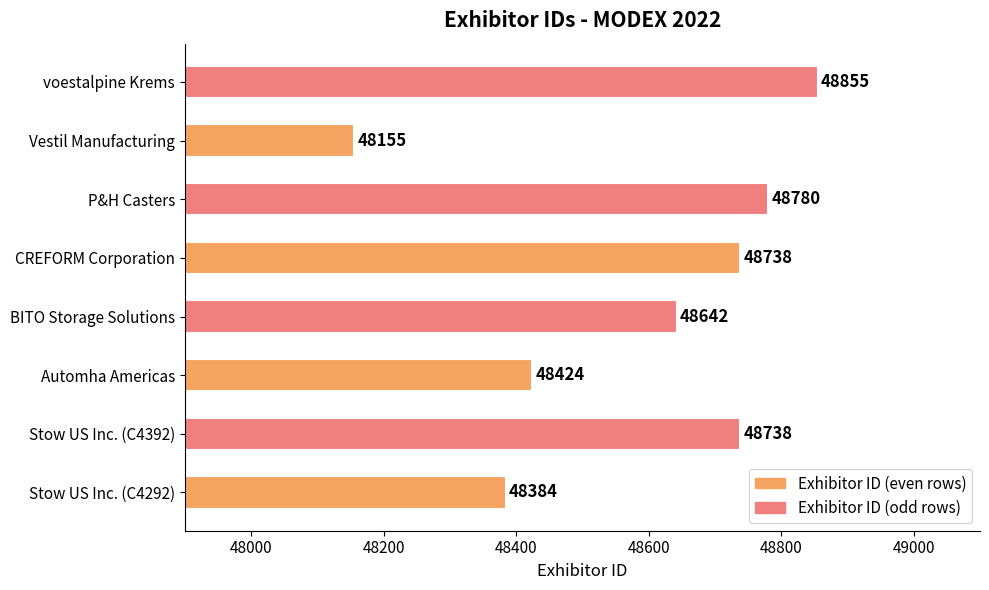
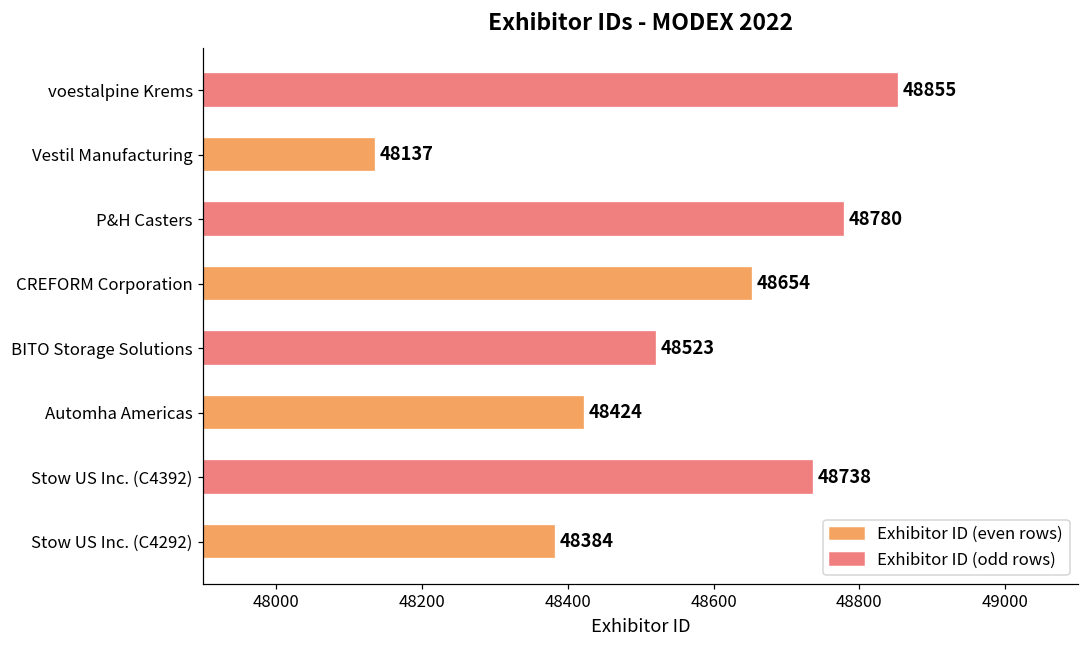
  {
    "voestalpine Krems": 48855,
-   "Vestil Manufacturing": 48155,
+   "Vestil Manufacturing": 48137,
    "P&H Casters": 48780,
-   "CREFORM Corporation": 48738,
-   "BITO Storage Solutions": 48642,
+   "CREFORM Corporation": 48654,
+   "BITO Storage Solutions": 48523,
    "Automha Americas": 48424,
    "Stow US Inc. (C4392)": 48738,
    "Stow US Inc. (C4292)": 48384
  }
